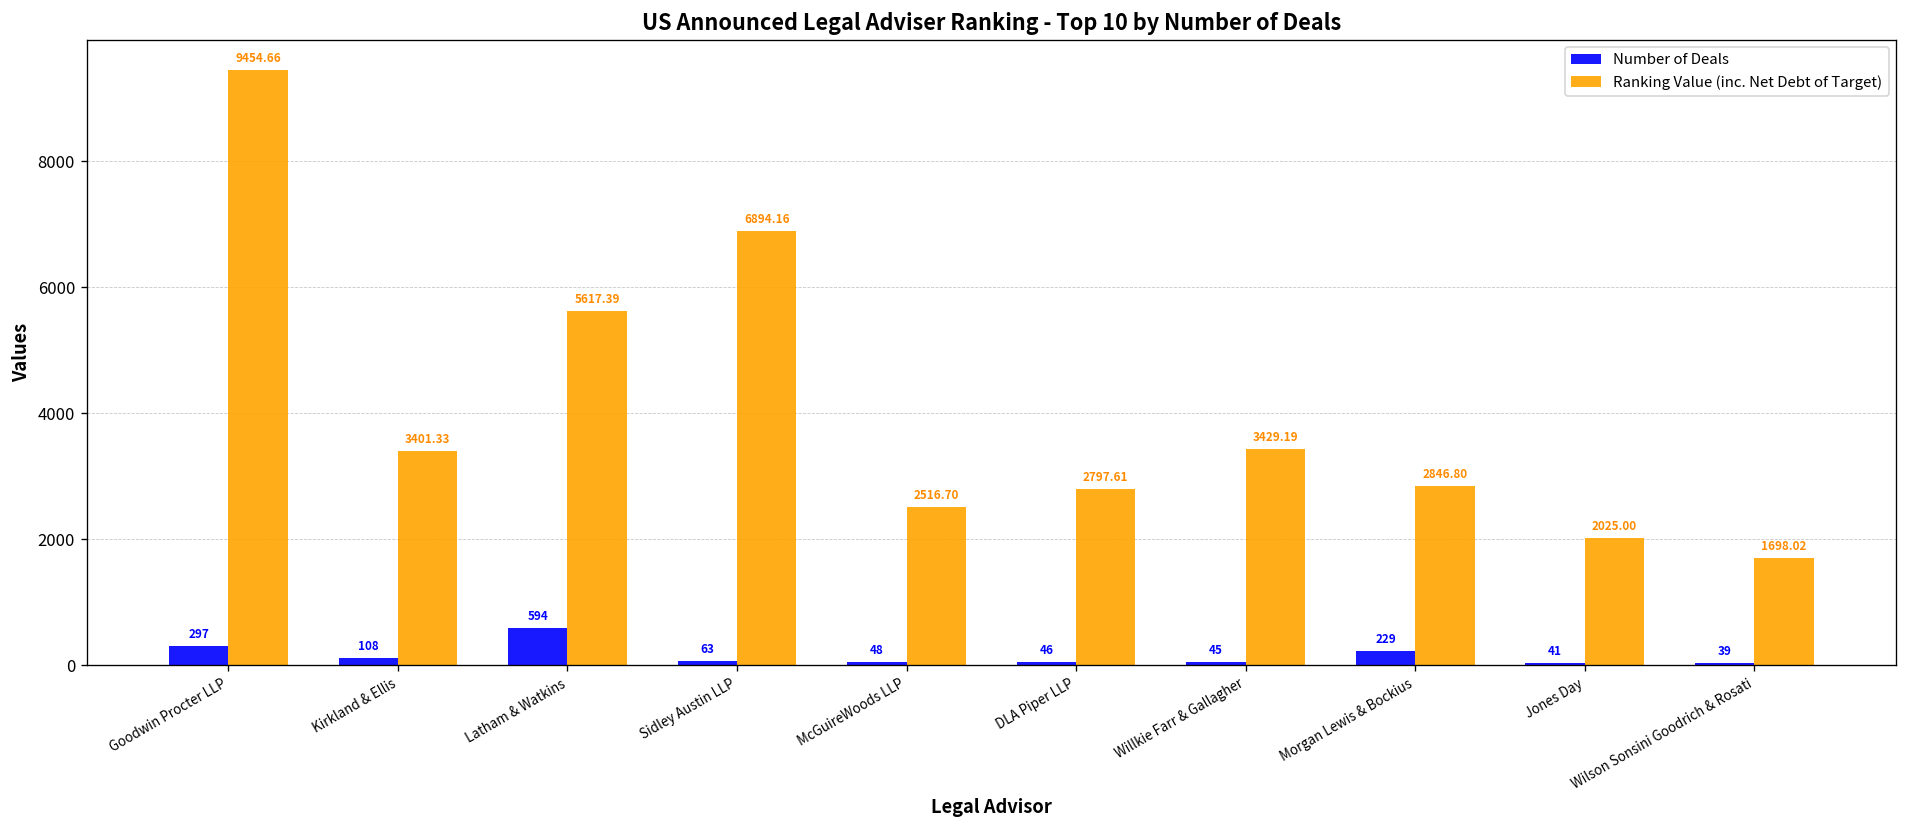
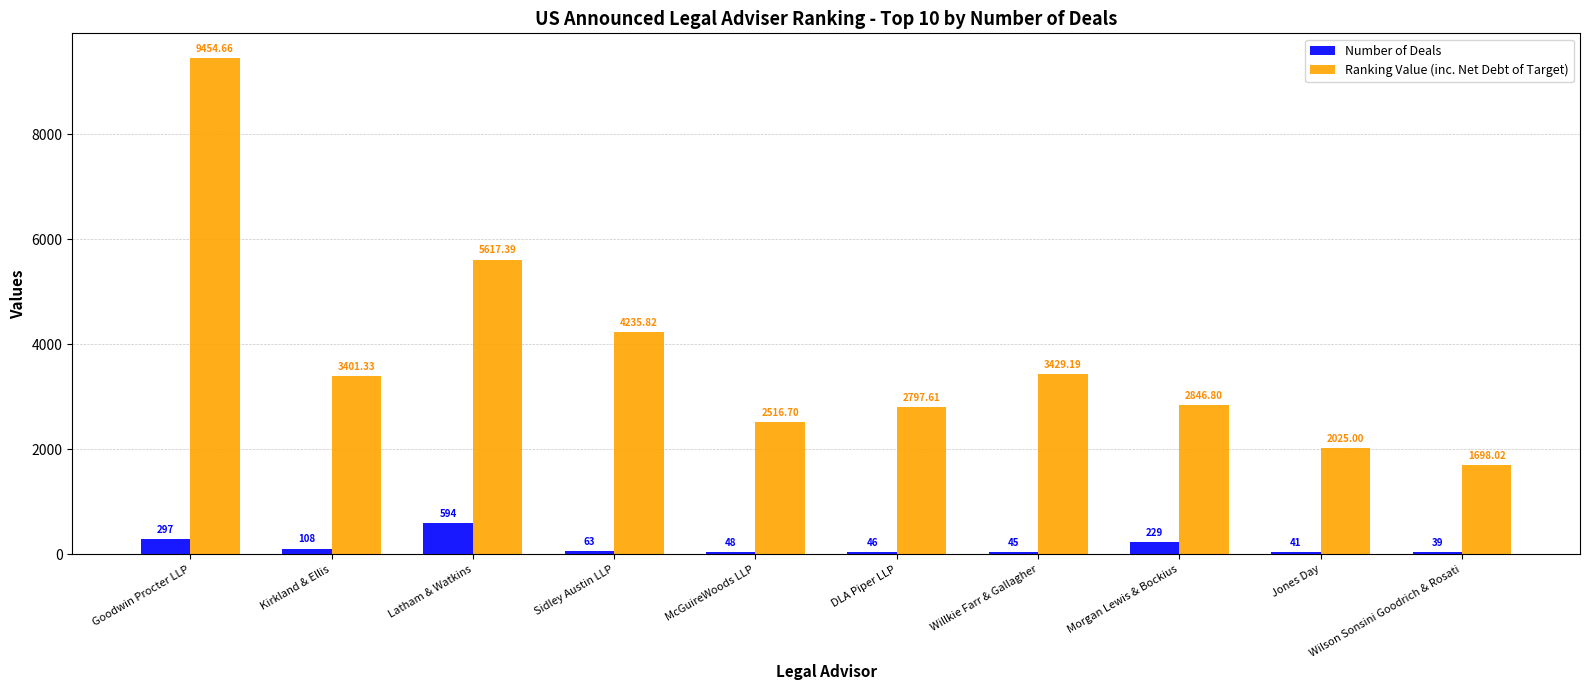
  {
    "Number of Deals": {
      "Goodwin Procter LLP": 297,
      "Kirkland & Ellis": 108,
      "Latham & Watkins": 594,
      "Sidley Austin LLP": 63,
      "McGuireWoods LLP": 48,
      "DLA Piper LLP": 46,
      "Willkie Farr & Gallagher": 45,
      "Morgan Lewis & Bockius": 229,
      "Jones Day": 41,
      "Wilson Sonsini Goodrich & Rosati": 39
    },
    "Ranking Value (inc. Net Debt of Target)": {
      "Goodwin Procter LLP": 9454.66,
      "Kirkland & Ellis": 3401.33,
      "Latham & Watkins": 5617.39,
-     "Sidley Austin LLP": 6894.16,
+     "Sidley Austin LLP": 4235.82,
      "McGuireWoods LLP": 2516.70,
      "DLA Piper LLP": 2797.61,
      "Willkie Farr & Gallagher": 3429.19,
      "Morgan Lewis & Bockius": 2846.80,
      "Jones Day": 2025.00,
      "Wilson Sonsini Goodrich & Rosati": 1698.02
    }
  }
